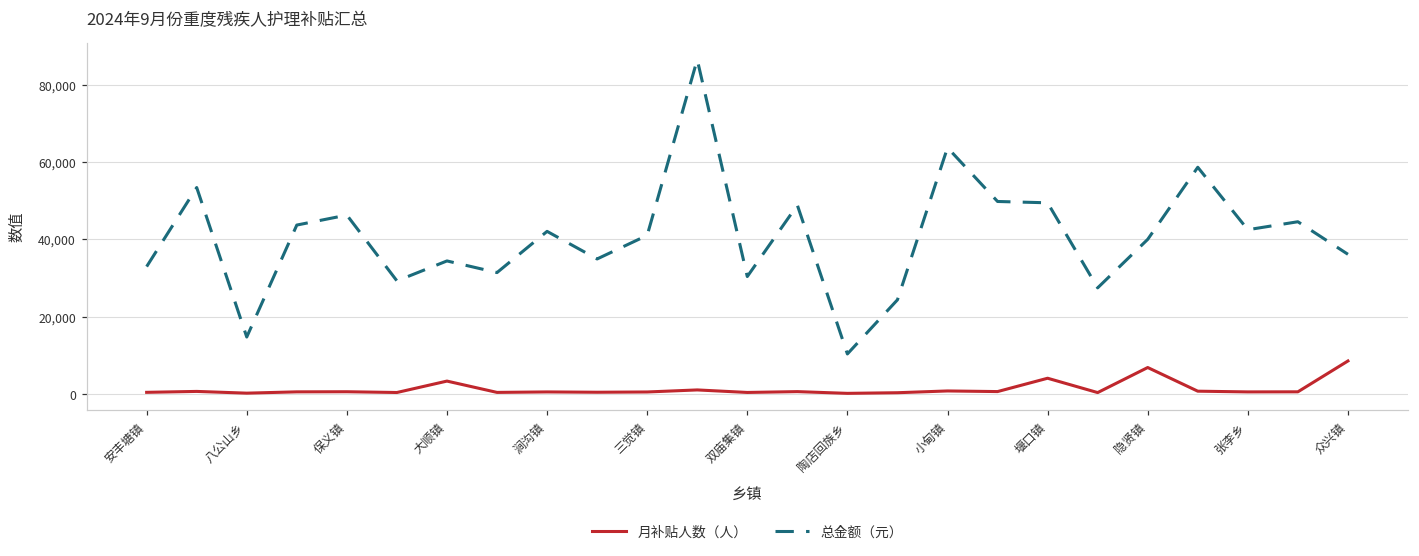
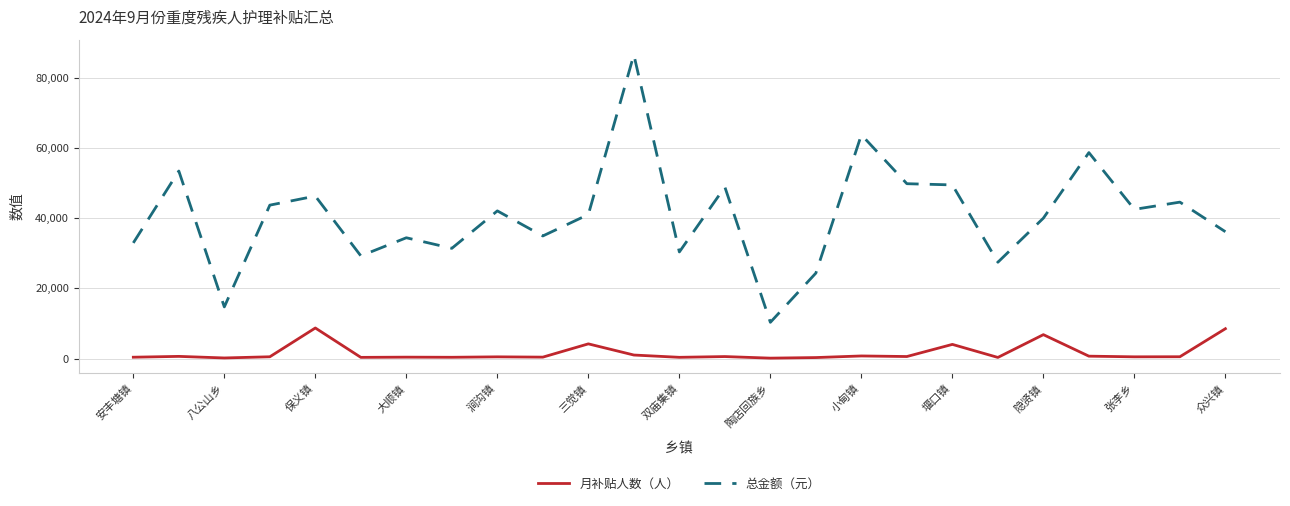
  {
    "月补贴人数（人）": {
      "安丰塘镇": "0",
      "八公山乡": "0",
-     "保义镇": "1,000",
-     "大顺镇": "3,000",
+     "保义镇": "9,000",
+     "大顺镇": "0",
      "涧沟镇": "0",
-     "三觉镇": "0",
+     "三觉镇": "4,000",
      "双庙集镇": "0",
      "陶店回族乡": "0",
      "小甸镇": "1,000",
      "堰口镇": "4,000",
      "隐贤镇": "7,000",
      "张李乡": "0",
      "众兴镇": "9,000"
    },
    "总金额（元）": {
      "安丰塘镇": "33,000",
      "八公山乡": "15,000",
      "保义镇": "46,000",
      "大顺镇": "34,000",
      "涧沟镇": "42,000",
      "三觉镇": "41,000",
      "双庙集镇": "30,000",
      "陶店回族乡": "10,000",
      "小甸镇": "64,000",
      "堰口镇": "49,000",
      "隐贤镇": "40,000",
      "张李乡": "42,000",
      "众兴镇": "36,000"
    }
  }
